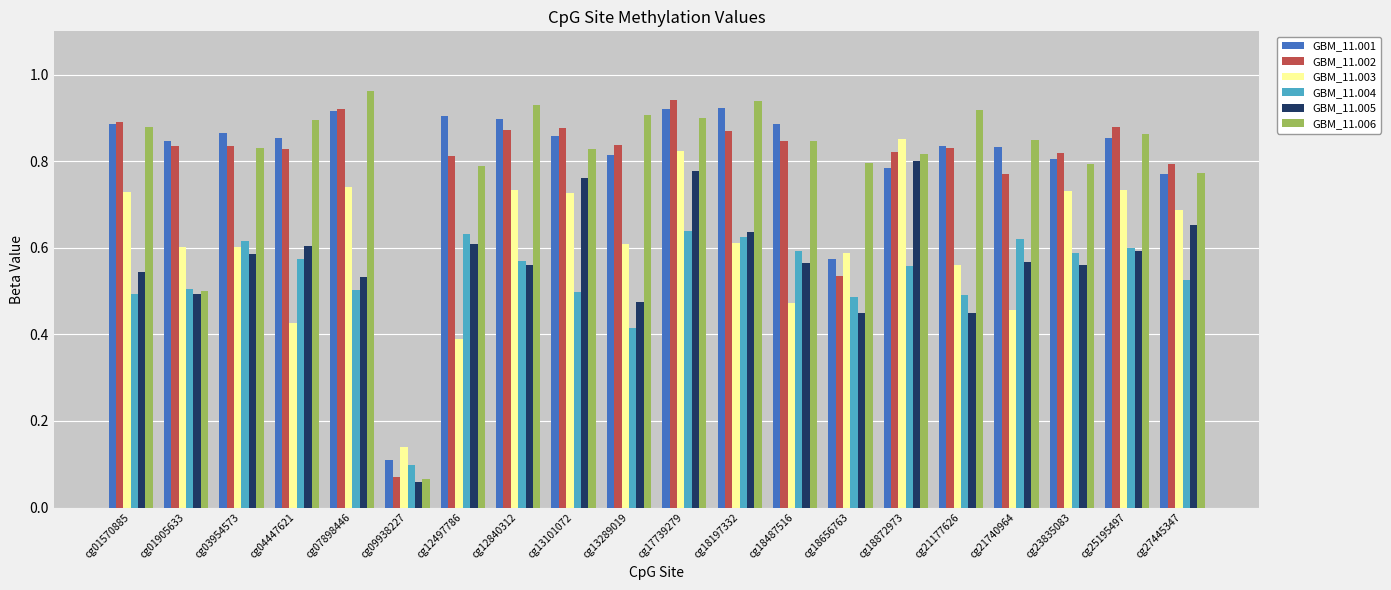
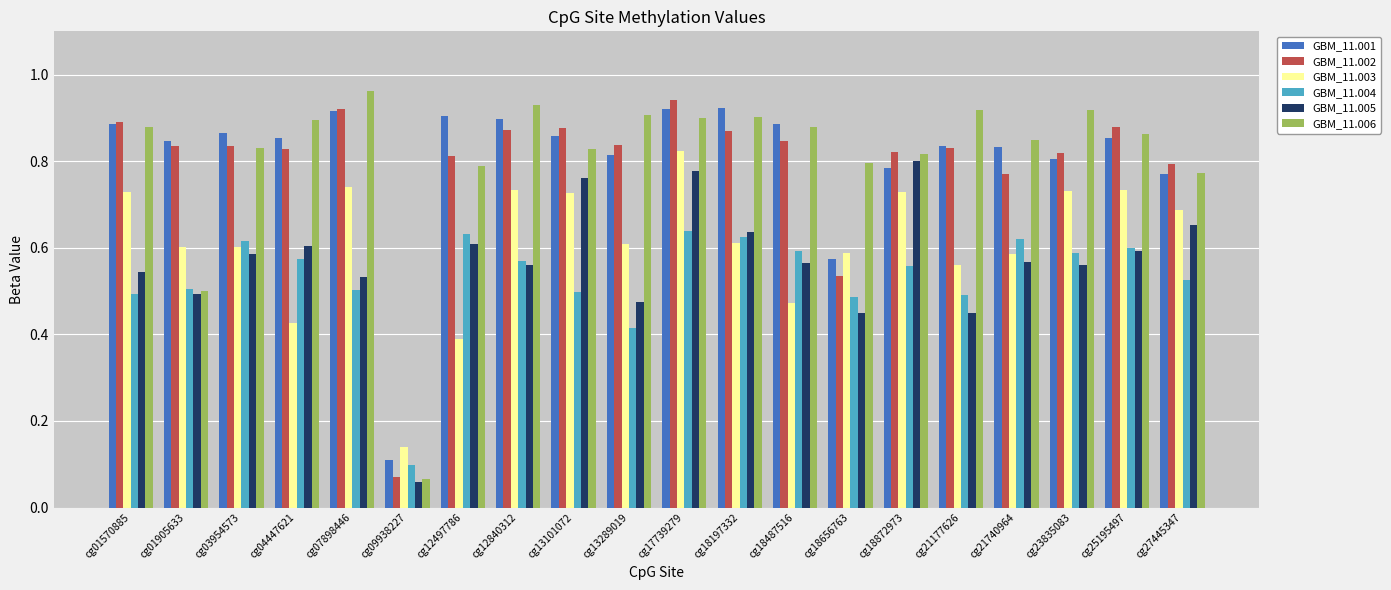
  {
    "GBM_11.002": {
      "cg01570885": 0.89,
      "cg01905633": 0.84,
      "cg03954573": 0.84,
      "cg04447621": 0.83,
      "cg07898446": 0.92,
      "cg09938227": 0.07,
      "cg12497786": 0.81,
      "cg12840312": 0.87,
      "cg13101072": 0.88,
      "cg13289019": 0.84,
      "cg17739279": 0.94,
      "cg18197332": 0.87,
      "cg18487516": 0.85,
      "cg18656763": 0.54,
      "cg18872973": 0.82,
      "cg21177626": 0.83,
      "cg21740964": 0.77,
      "cg23835083": 0.82,
      "cg25195497": 0.88,
      "cg27445347": 0.79
    },
    "GBM_11.003": {
      "cg01570885": 0.73,
      "cg01905633": 0.60,
      "cg03954573": 0.60,
      "cg04447621": 0.43,
      "cg07898446": 0.74,
      "cg09938227": 0.14,
      "cg12497786": 0.39,
      "cg12840312": 0.73,
      "cg13101072": 0.73,
      "cg13289019": 0.61,
      "cg17739279": 0.82,
      "cg18197332": 0.61,
      "cg18487516": 0.47,
      "cg18656763": 0.59,
-     "cg18872973": 0.85,
+     "cg18872973": 0.73,
      "cg21177626": 0.56,
-     "cg21740964": 0.46,
+     "cg21740964": 0.59,
      "cg23835083": 0.73,
      "cg25195497": 0.73,
      "cg27445347": 0.69
    },
    "GBM_11.005": {
      "cg01570885": 0.54,
      "cg01905633": 0.49,
      "cg03954573": 0.58,
      "cg04447621": 0.60,
      "cg07898446": 0.53,
      "cg09938227": 0.06,
      "cg12497786": 0.61,
      "cg12840312": 0.56,
      "cg13101072": 0.76,
      "cg13289019": 0.47,
      "cg17739279": 0.78,
      "cg18197332": 0.64,
      "cg18487516": 0.56,
      "cg18656763": 0.45,
      "cg18872973": 0.80,
      "cg21177626": 0.45,
      "cg21740964": 0.57,
      "cg23835083": 0.56,
      "cg25195497": 0.59,
      "cg27445347": 0.65
    },
    "GBM_11.006": {
      "cg01570885": 0.88,
      "cg01905633": 0.50,
      "cg03954573": 0.83,
      "cg04447621": 0.89,
      "cg07898446": 0.96,
      "cg09938227": 0.07,
      "cg12497786": 0.79,
      "cg12840312": 0.93,
      "cg13101072": 0.83,
      "cg13289019": 0.91,
      "cg17739279": 0.90,
-     "cg18197332": 0.94,
-     "cg18487516": 0.85,
+     "cg18197332": 0.90,
+     "cg18487516": 0.88,
      "cg18656763": 0.80,
      "cg18872973": 0.82,
      "cg21177626": 0.92,
      "cg21740964": 0.85,
-     "cg23835083": 0.79,
+     "cg23835083": 0.92,
      "cg25195497": 0.86,
      "cg27445347": 0.77
    }
  }
